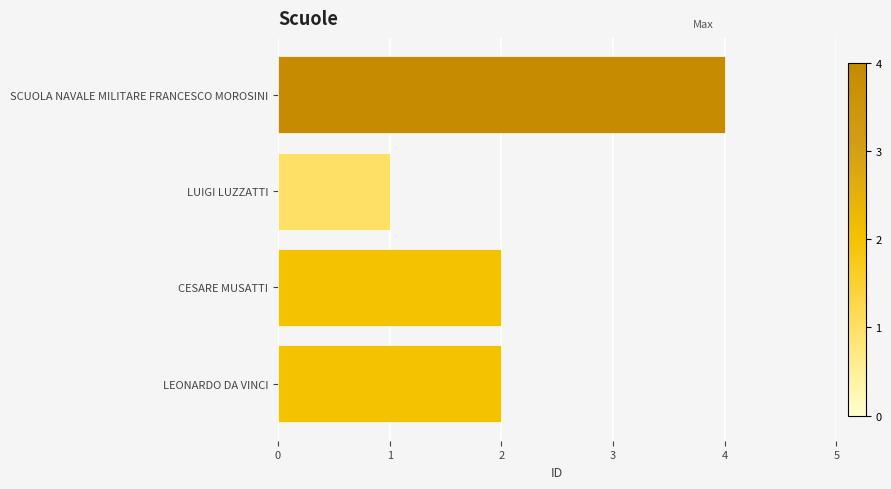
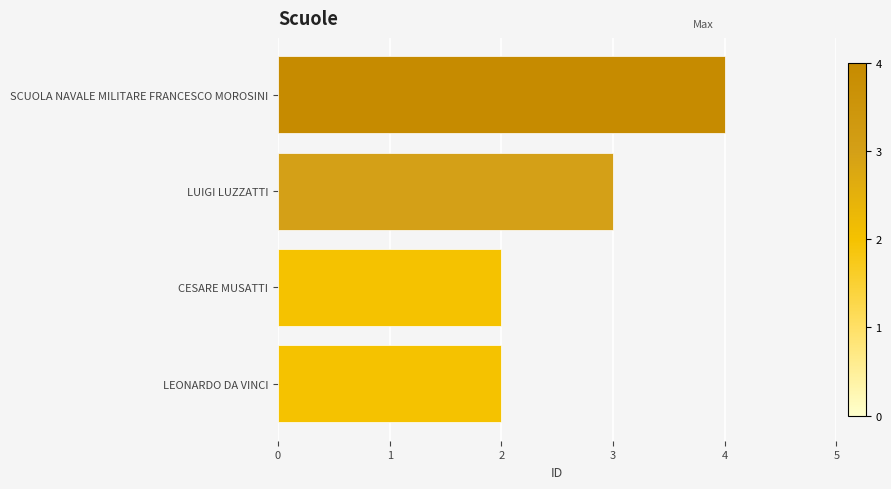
  {
    "SCUOLA NAVALE MILITARE FRANCESCO MOROSINI": 4,
-   "LUIGI LUZZATTI": 1,
+   "LUIGI LUZZATTI": 3,
    "CESARE MUSATTI": 2,
    "LEONARDO DA VINCI": 2
  }
